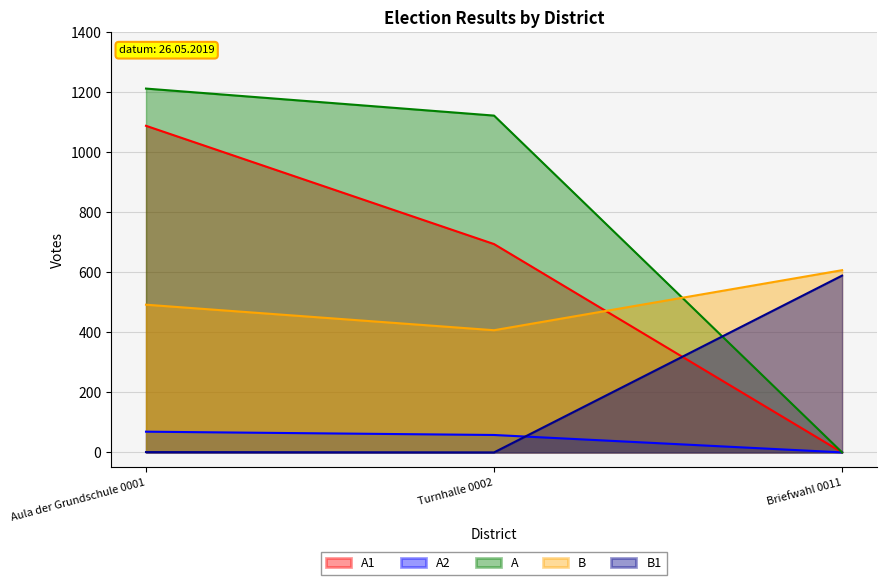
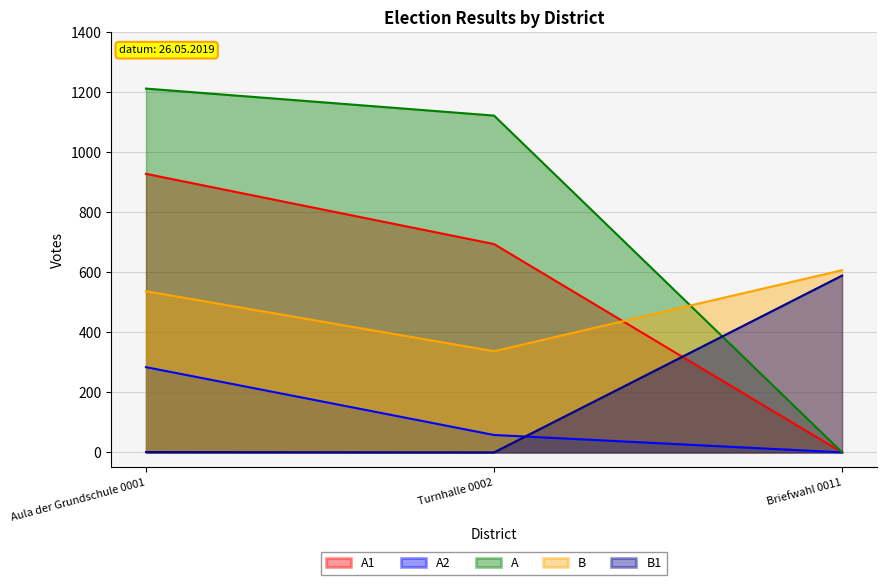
  {
    "A1": {
-     "Aula der Grundschule 0001": 1090,
+     "Aula der Grundschule 0001": 930,
      "Turnhalle 0002": 690
    },
    "A2": {
-     "Aula der Grundschule 0001": 70,
+     "Aula der Grundschule 0001": 280,
      "Turnhalle 0002": 60
    },
    "A": {
      "Aula der Grundschule 0001": 1210,
      "Turnhalle 0002": 1120
    },
    "B": {
-     "Aula der Grundschule 0001": 490,
-     "Turnhalle 0002": 410,
+     "Aula der Grundschule 0001": 540,
+     "Turnhalle 0002": 340,
      "Briefwahl 0011": 610
    },
    "B1": {
      "Aula der Grundschule 0001": 0,
      "Turnhalle 0002": 0,
      "Briefwahl 0011": 590
    }
  }
